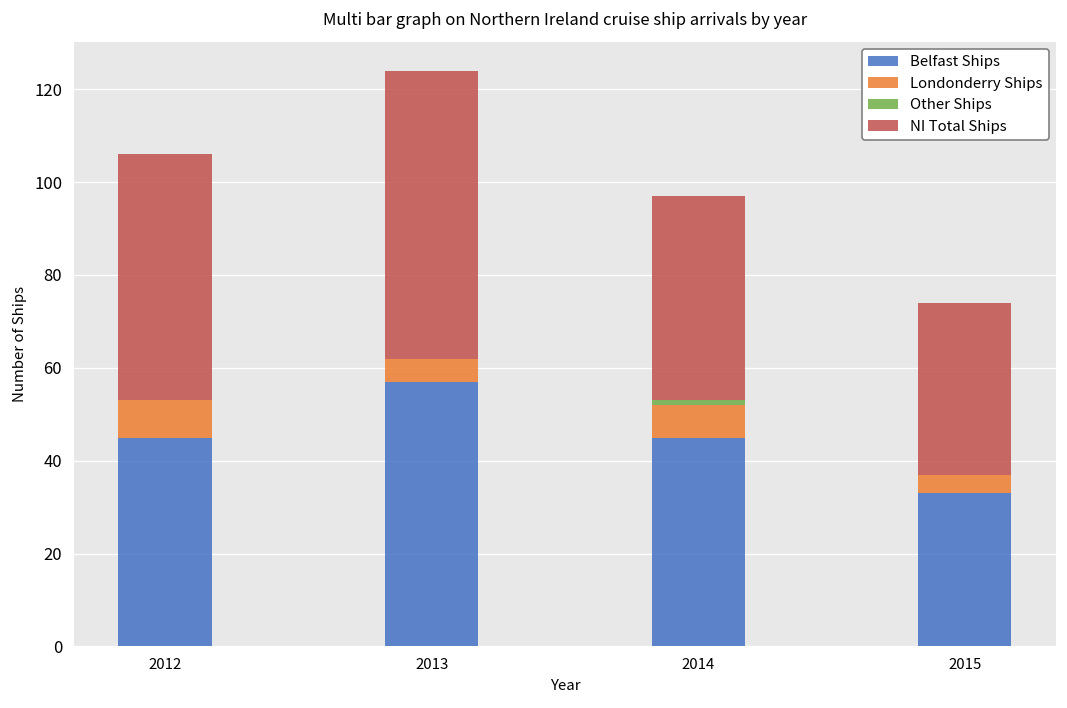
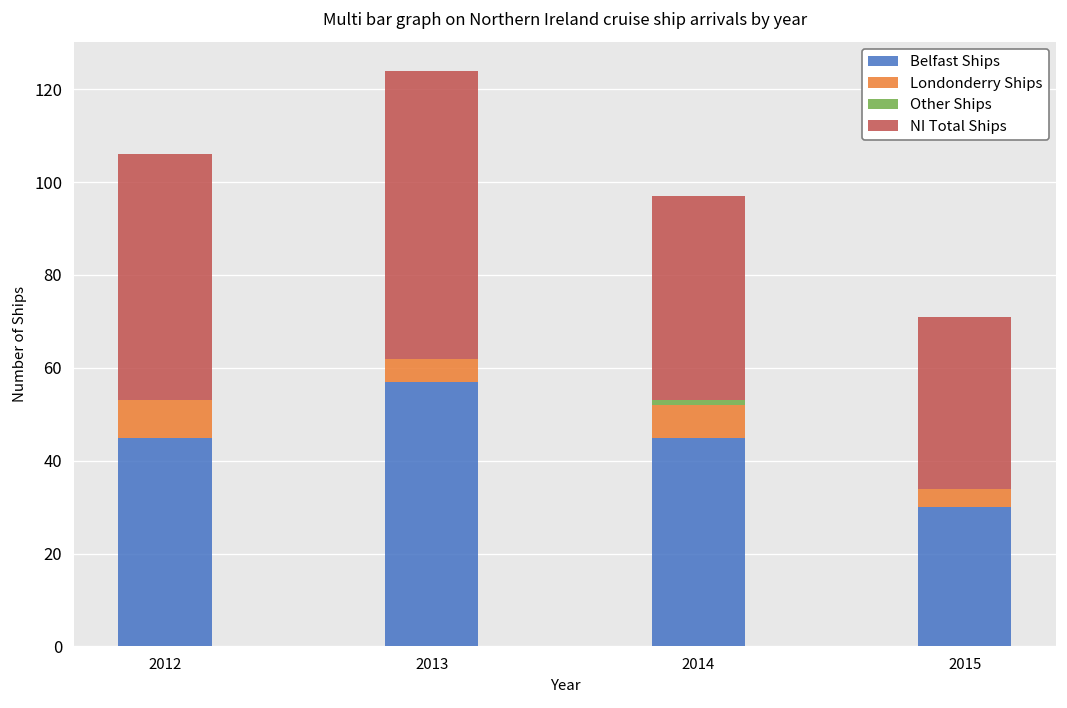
  {
    "Belfast Ships": {
      "2012": 45,
      "2013": 57,
      "2014": 45,
-     "2015": 33
+     "2015": 30
    },
    "Londonderry Ships": {
      "2012": 8,
      "2013": 5,
      "2014": 7,
      "2015": 4
    },
    "Other Ships": {
      "2012": 0,
      "2013": 0,
      "2014": 1,
      "2015": 0
    },
    "NI Total Ships": {
      "2012": 53,
      "2013": 62,
      "2014": 44,
      "2015": 37
    }
  }
